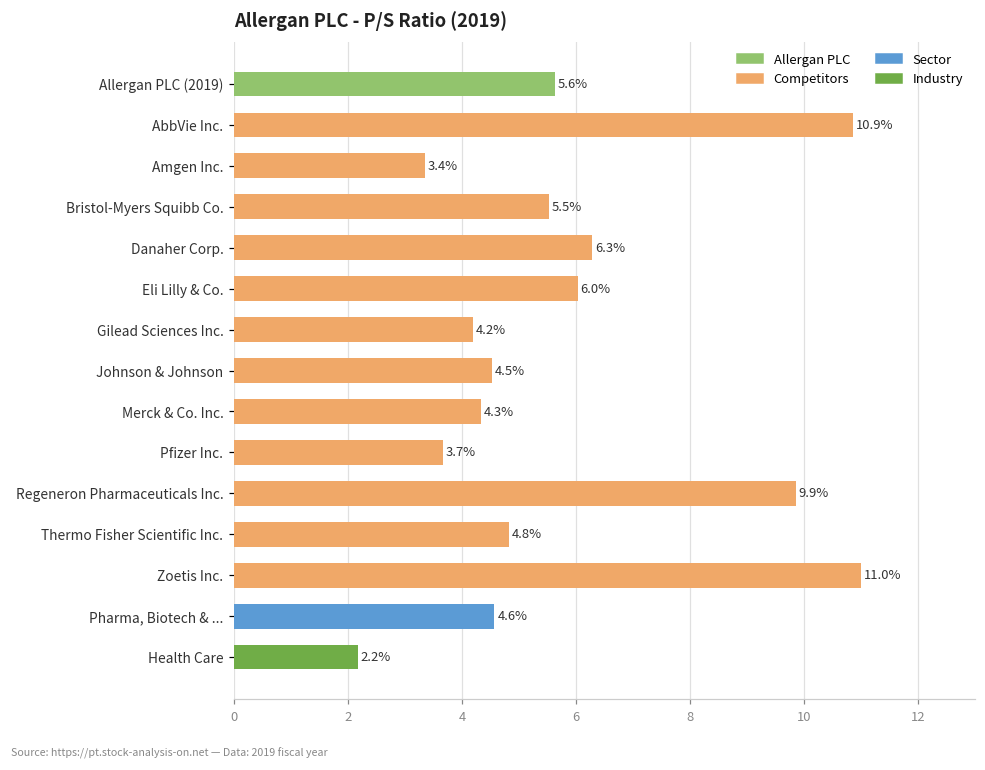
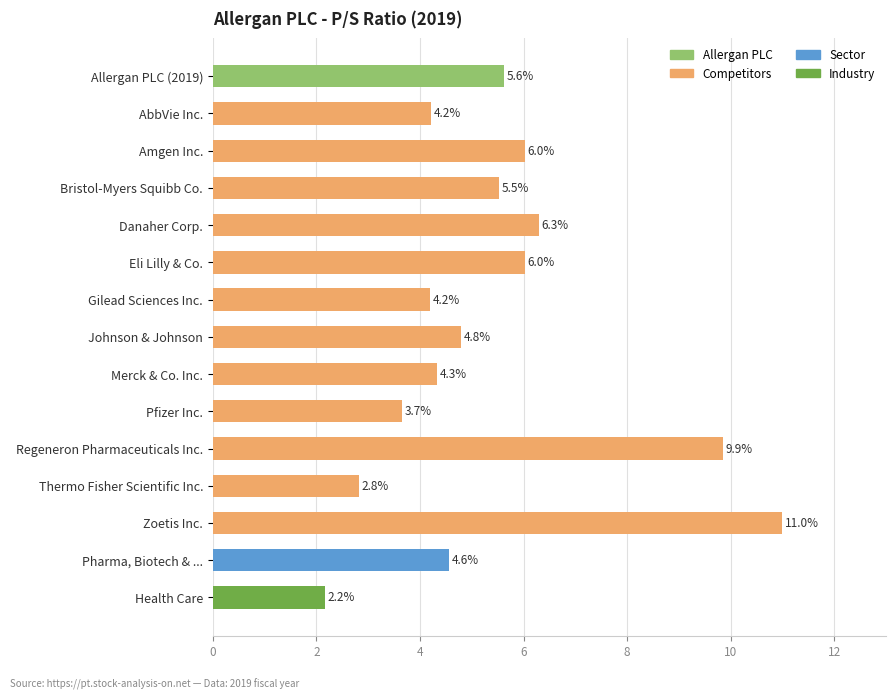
  {
    "Allergan PLC (2019)": "5.6%",
-   "AbbVie Inc.": "10.9%",
-   "Amgen Inc.": "3.4%",
+   "AbbVie Inc.": "4.2%",
+   "Amgen Inc.": "6.0%",
    "Bristol-Myers Squibb Co.": "5.5%",
    "Danaher Corp.": "6.3%",
    "Eli Lilly & Co.": "6.0%",
    "Gilead Sciences Inc.": "4.2%",
-   "Johnson & Johnson": "4.5%",
+   "Johnson & Johnson": "4.8%",
    "Merck & Co. Inc.": "4.3%",
    "Pfizer Inc.": "3.7%",
    "Regeneron Pharmaceuticals Inc.": "9.9%",
-   "Thermo Fisher Scientific Inc.": "4.8%",
+   "Thermo Fisher Scientific Inc.": "2.8%",
    "Zoetis Inc.": "11.0%",
    "Pharma, Biotech & ...": "4.6%",
    "Health Care": "2.2%"
  }
